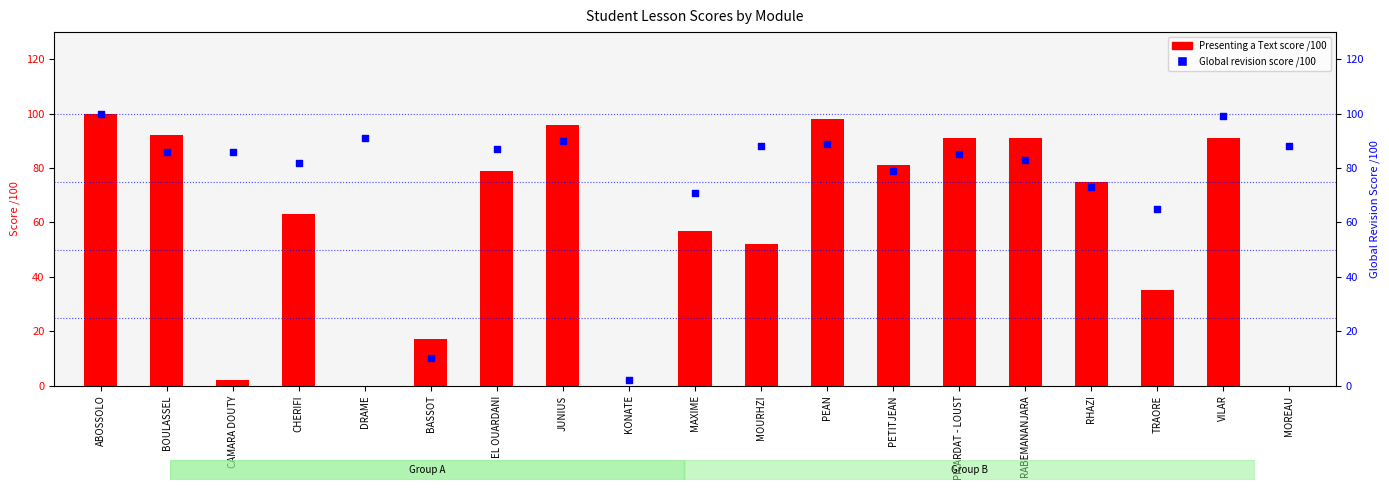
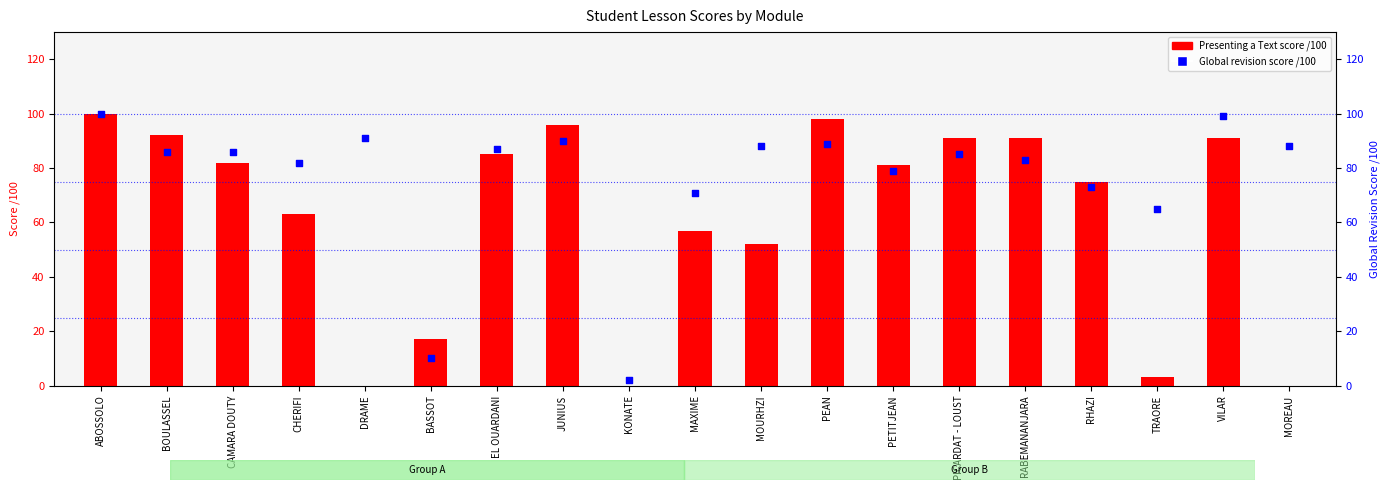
  {
    "Presenting a Text score /100": {
      "ABOSSOLO": 100,
      "BOULASSEL": 92,
-     "CAMARA DOUTY": 2,
+     "CAMARA DOUTY": 82,
      "CHERIFI": 63,
      "DRAME": 0,
      "BASSOT": 17,
-     "EL OUARDANI": 79,
+     "EL OUARDANI": 85,
      "JUNIUS": 96,
      "KONATE": 0,
      "MAXIME": 57,
      "MOURHZI": 52,
      "PEAN": 98,
      "PETITJEAN": 81,
      "PICARDAT - LOUST": 91,
      "RABEMANANJARA": 91,
      "RHAZI": 75,
-     "TRAORE": 35,
+     "TRAORE": 3,
      "VILAR": 91,
      "MOREAU": 0
    }
  }
